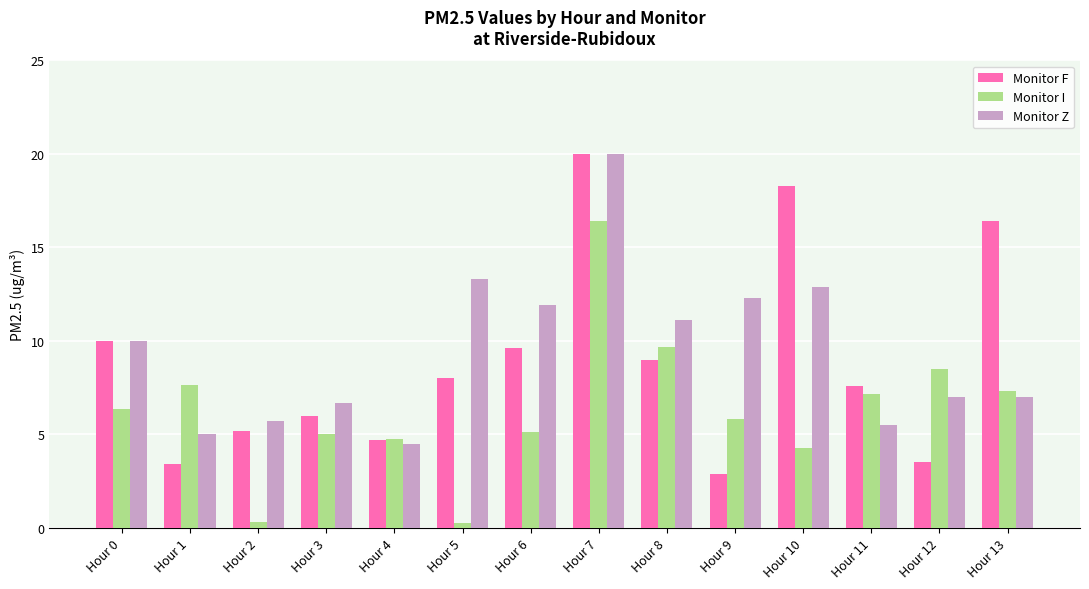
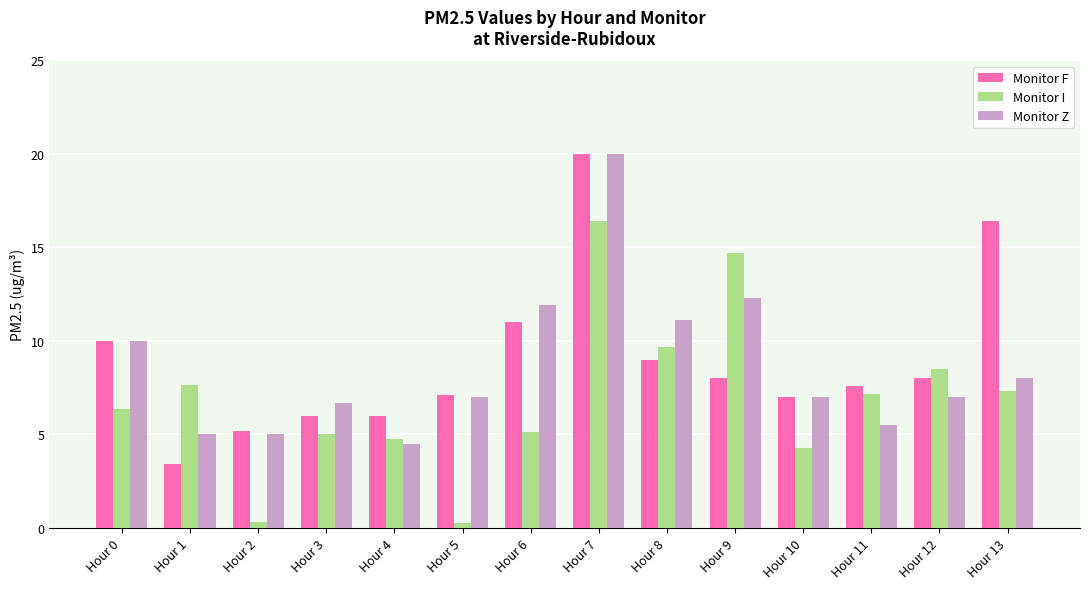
  {
    "Monitor F": {
      "Hour 0": 10.0,
      "Hour 1": 3.4,
      "Hour 2": 5.2,
      "Hour 3": 6.0,
-     "Hour 4": 4.7,
-     "Hour 5": 8.0,
-     "Hour 6": 9.6,
+     "Hour 4": 6.0,
+     "Hour 5": 7.1,
+     "Hour 6": 11.0,
      "Hour 7": 20.0,
      "Hour 8": 9.0,
-     "Hour 9": 2.9,
-     "Hour 10": 18.3,
+     "Hour 9": 8.0,
+     "Hour 10": 7.0,
      "Hour 11": 7.6,
-     "Hour 12": 3.5,
+     "Hour 12": 8.0,
      "Hour 13": 16.4
    },
    "Monitor I": {
      "Hour 0": 6.4,
      "Hour 1": 7.7,
      "Hour 2": 0.3,
      "Hour 3": 5.0,
      "Hour 4": 4.8,
      "Hour 5": 0.3,
      "Hour 6": 5.1,
      "Hour 7": 16.4,
      "Hour 8": 9.7,
-     "Hour 9": 5.8,
+     "Hour 9": 14.7,
      "Hour 10": 4.3,
      "Hour 11": 7.2,
      "Hour 12": 8.5,
      "Hour 13": 7.3
    },
    "Monitor Z": {
      "Hour 0": 10.0,
      "Hour 1": 5.0,
-     "Hour 2": 5.7,
+     "Hour 2": 5.0,
      "Hour 3": 6.7,
      "Hour 4": 4.5,
-     "Hour 5": 13.3,
+     "Hour 5": 7.0,
      "Hour 6": 11.9,
      "Hour 7": 20.0,
      "Hour 8": 11.1,
      "Hour 9": 12.3,
-     "Hour 10": 12.9,
+     "Hour 10": 7.0,
      "Hour 11": 5.5,
      "Hour 12": 7.0,
-     "Hour 13": 7
+     "Hour 13": 8
    }
  }
